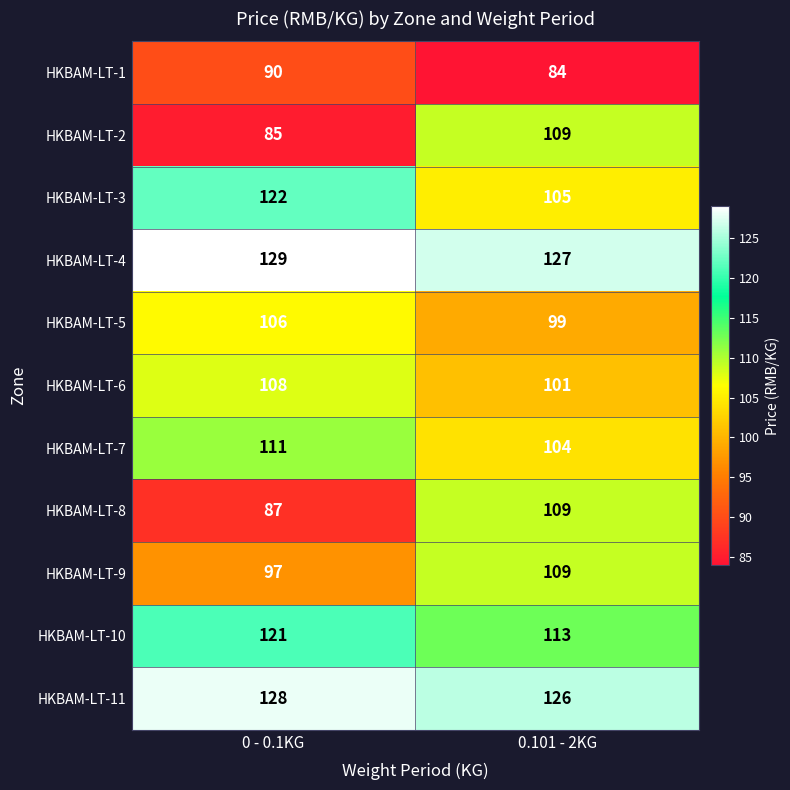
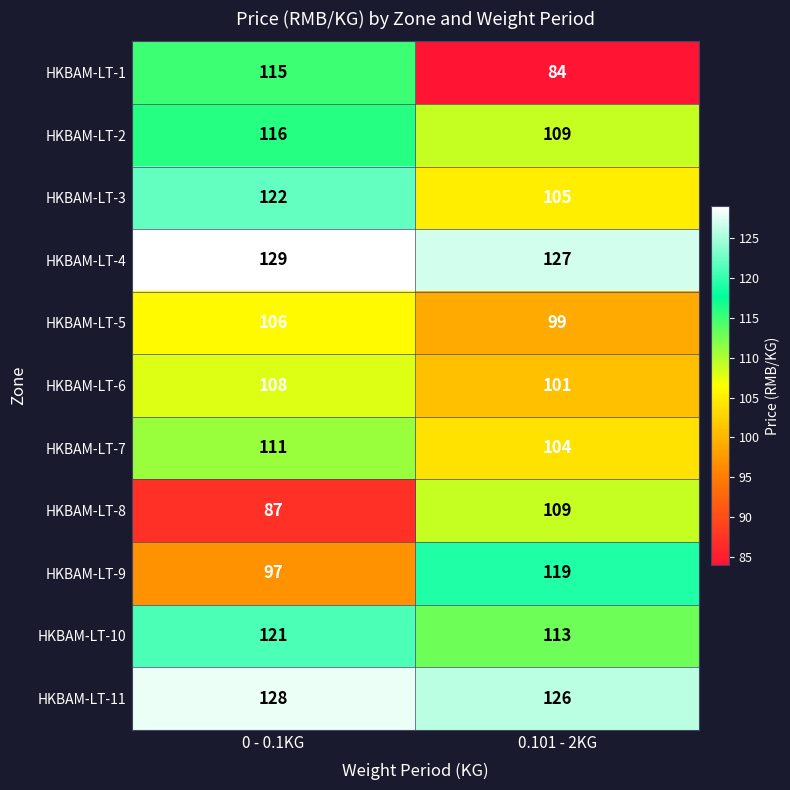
  {
    "HKBAM-LT-1": {
-     "0 - 0.1KG": 90,
+     "0 - 0.1KG": 115,
      "0.101 - 2KG": 84
    },
    "HKBAM-LT-2": {
-     "0 - 0.1KG": 85,
+     "0 - 0.1KG": 116,
      "0.101 - 2KG": 109
    },
    "HKBAM-LT-3": {
      "0 - 0.1KG": 122,
      "0.101 - 2KG": 105
    },
    "HKBAM-LT-4": {
      "0 - 0.1KG": 129,
      "0.101 - 2KG": 127
    },
    "HKBAM-LT-5": {
      "0 - 0.1KG": 106,
      "0.101 - 2KG": 99
    },
    "HKBAM-LT-6": {
      "0 - 0.1KG": 108,
      "0.101 - 2KG": 101
    },
    "HKBAM-LT-7": {
      "0 - 0.1KG": 111,
      "0.101 - 2KG": 104
    },
    "HKBAM-LT-8": {
      "0 - 0.1KG": 87,
      "0.101 - 2KG": 109
    },
    "HKBAM-LT-9": {
      "0 - 0.1KG": 97,
-     "0.101 - 2KG": 109
+     "0.101 - 2KG": 119
    },
    "HKBAM-LT-10": {
      "0 - 0.1KG": 121,
      "0.101 - 2KG": 113
    },
    "HKBAM-LT-11": {
      "0 - 0.1KG": 128,
      "0.101 - 2KG": 126
    }
  }
